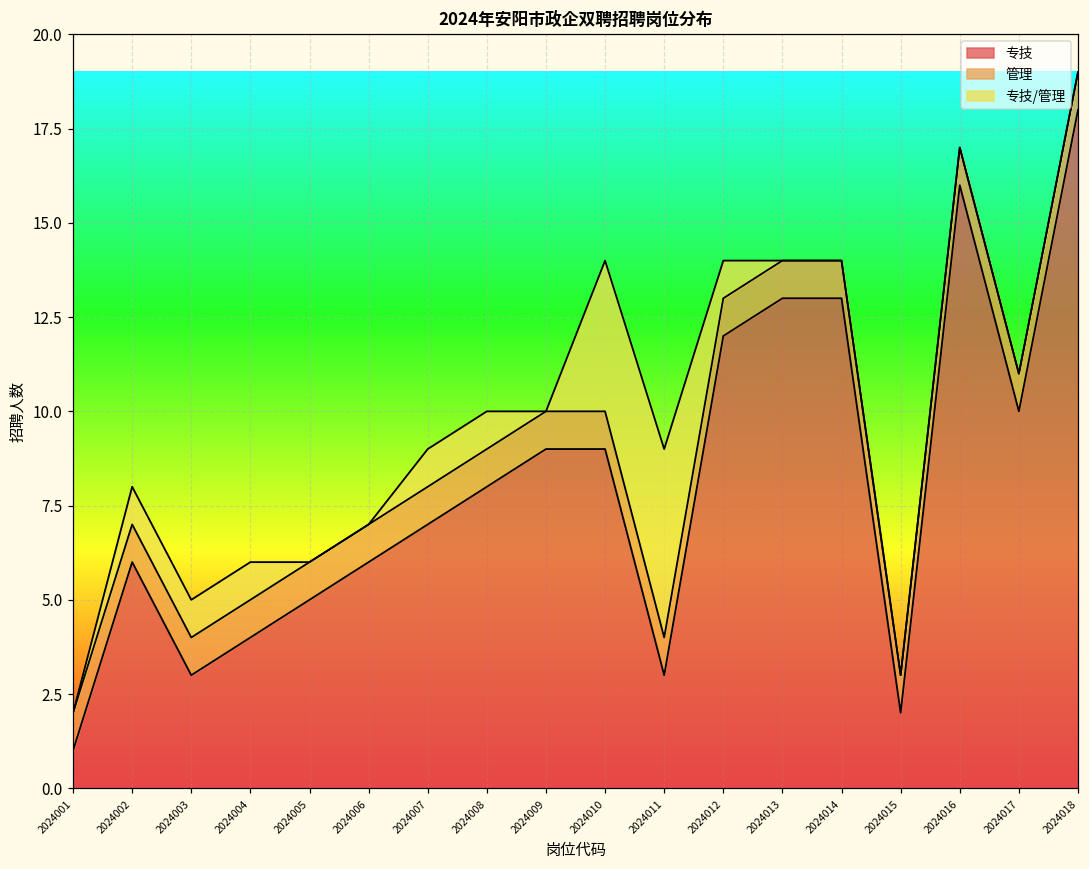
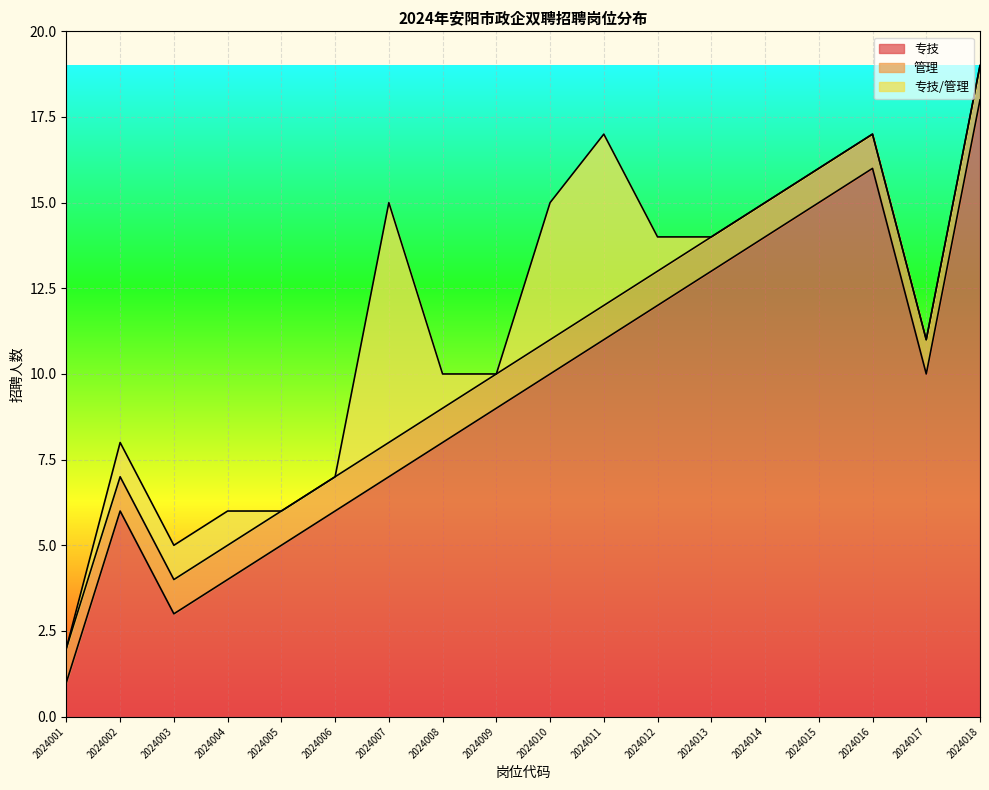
  {
    "专技": {
      "2024001": 1,
      "2024002": 6,
      "2024003": 3,
      "2024004": 4,
      "2024005": 5,
      "2024006": 6,
      "2024007": 7,
      "2024008": 8,
      "2024009": 9,
-     "2024010": 9,
-     "2024011": 3,
+     "2024010": 10,
+     "2024011": 11,
      "2024012": 12,
      "2024013": 13,
-     "2024014": 13,
-     "2024015": 2,
+     "2024014": 14,
+     "2024015": 15,
      "2024016": 16,
      "2024017": 10,
      "2024018": 18
    },
    "管理": {
      "2024002": 1,
      "2024003": 1,
      "2024004": 1,
      "2024007": 1,
      "2024008": 1,
      "2024010": 1,
      "2024011": 1,
      "2024012": 1
    },
    "专技/管理": {
      "2024002": 1,
      "2024003": 1,
      "2024004": 1,
-     "2024007": 1,
+     "2024007": 7,
      "2024008": 1,
      "2024010": 4,
      "2024011": 5,
      "2024012": 1
    }
  }
